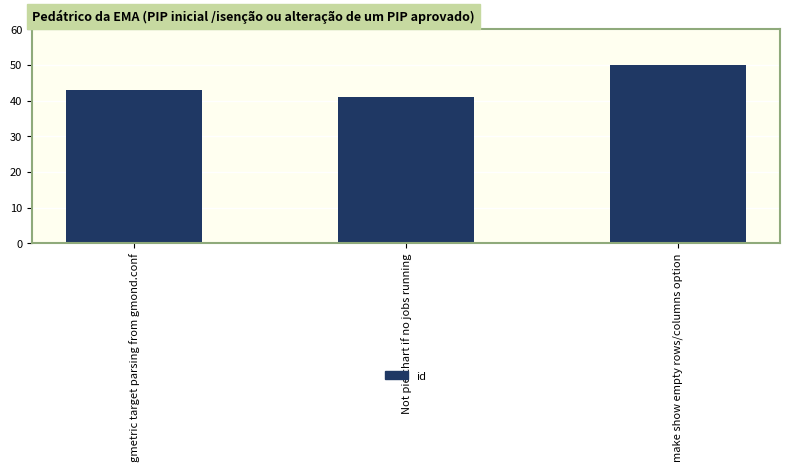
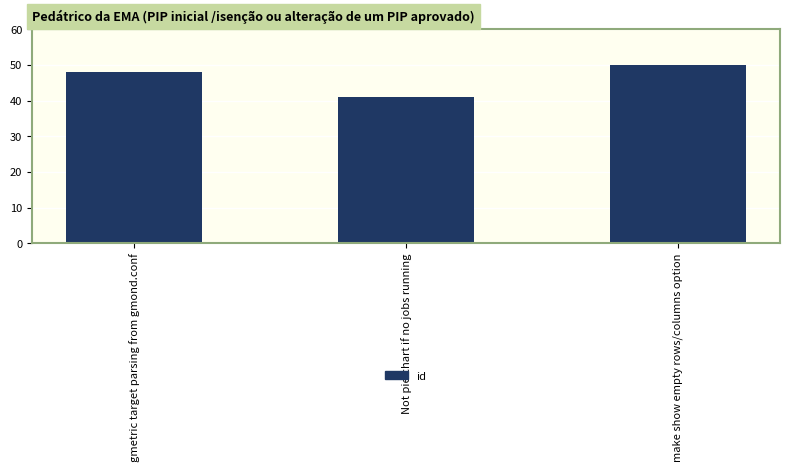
  {
-   "gmetric target parsing from gmond.conf": 43,
+   "gmetric target parsing from gmond.conf": 48,
    "Not pie chart if no jobs running": 41,
    "make show empty rows/columns option": 50
  }
